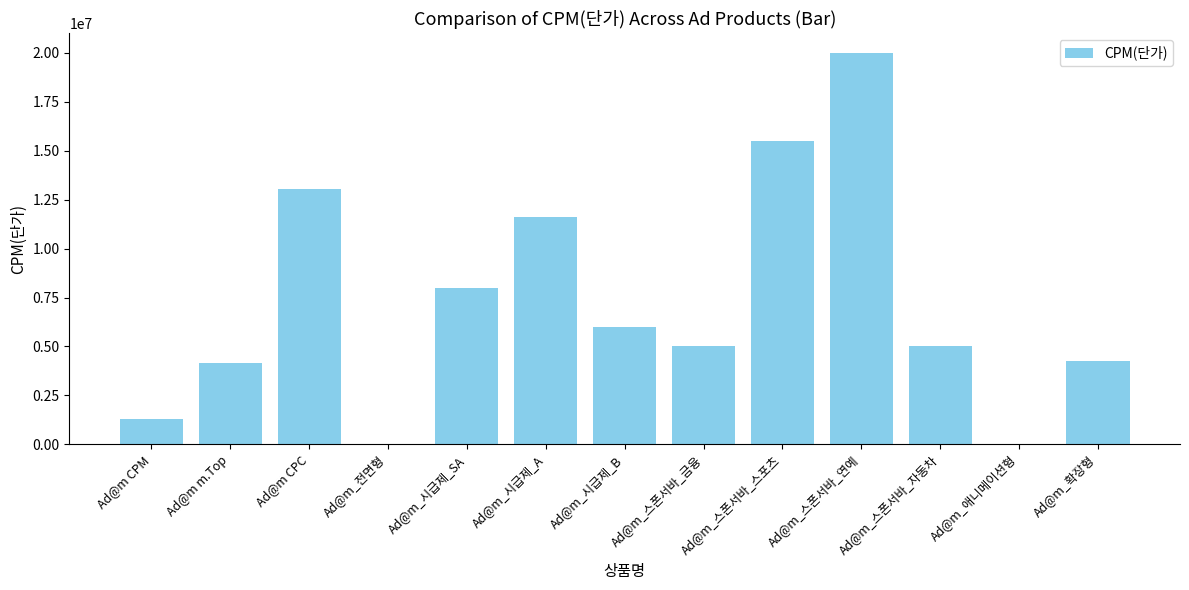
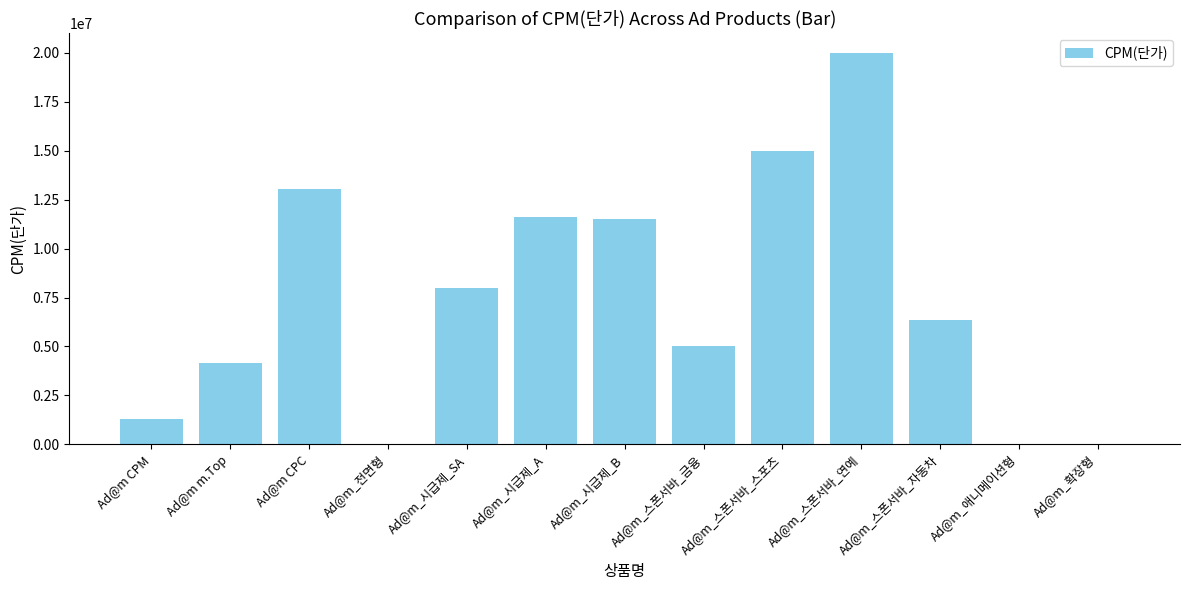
  {
    "Ad@m CPM": 1300000,
    "Ad@m m.Top": 4100000,
    "Ad@m CPC": 13000000,
    "Ad@m_시급제_SA": 8000000,
    "Ad@m_시급제_A": 11600000,
-   "Ad@m_시급제_B": 6000000,
+   "Ad@m_시급제_B": 11500000,
    "Ad@m_스폰서바_금융": 5000000,
-   "Ad@m_스폰서바_스포츠": 15500000,
+   "Ad@m_스폰서바_스포츠": 15000000,
    "Ad@m_스폰서바_연예": 20000000,
-   "Ad@m_스폰서바_자동차": 5000000,
-   "Ad@m_확장형": 4200000
+   "Ad@m_스폰서바_자동차": 6400000,
+   "Ad@m_확장형": 0
  }
